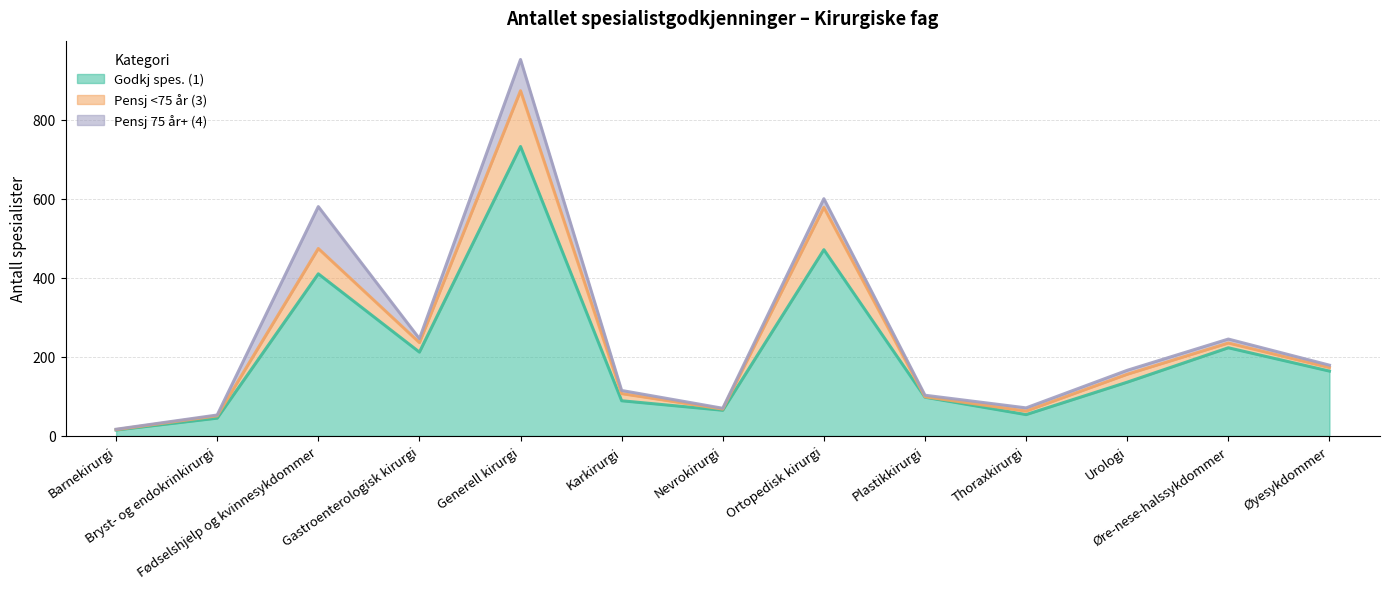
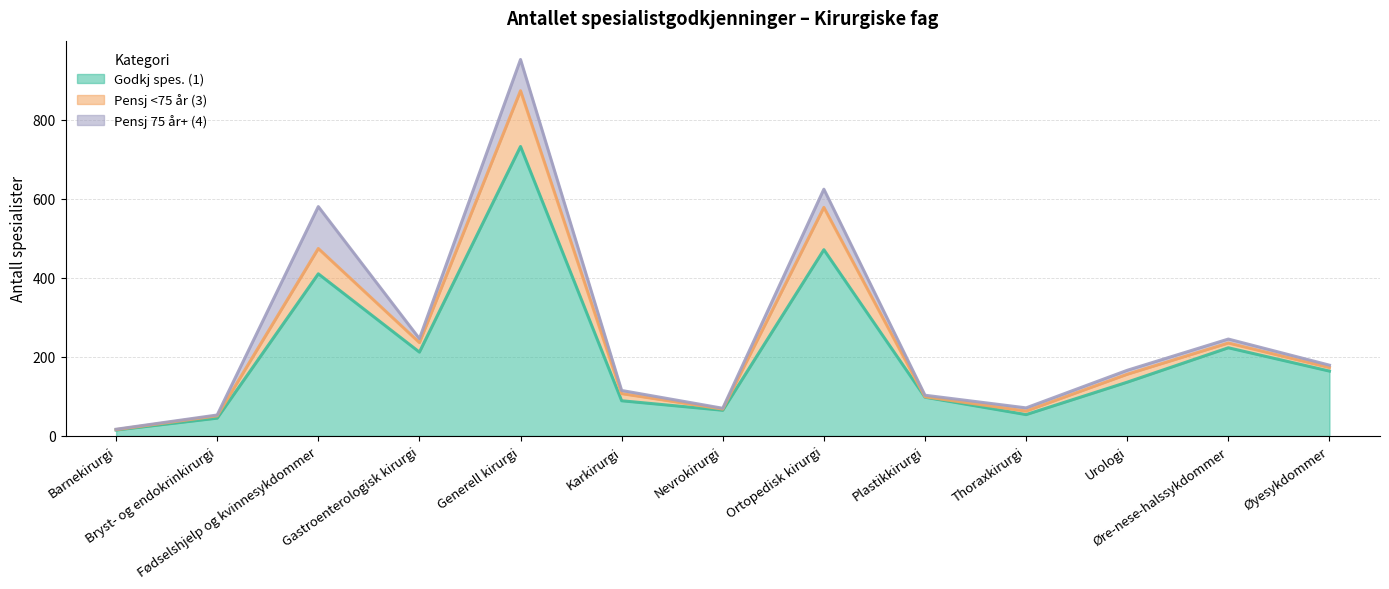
  {
    "Godkj spes. (1)": {
      "Fødselshjelp og kvinnesykdommer": 410,
      "Gastroenterologisk kirurgi": 210,
      "Generell kirurgi": 730,
      "Karkirurgi": 90,
      "Ortopedisk kirurgi": 470,
      "Thoraxkirurgi": 50,
      "Urologi": 140,
      "Øre-nese-halssykdommer": 220,
      "Øyesykdommer": 160
    },
    "Pensj <75 år (3)": {
      "Fødselshjelp og kvinnesykdommer": 60,
      "Gastroenterologisk kirurgi": 20,
      "Generell kirurgi": 140,
      "Karkirurgi": 20,
      "Ortopedisk kirurgi": 110,
      "Thoraxkirurgi": 10,
      "Urologi": 20,
      "Øre-nese-halssykdommer": 10
    },
    "Pensj 75 år+ (4)": {
      "Fødselshjelp og kvinnesykdommer": 110,
      "Gastroenterologisk kirurgi": 10,
      "Generell kirurgi": 80,
      "Karkirurgi": 10,
-     "Ortopedisk kirurgi": 20,
+     "Ortopedisk kirurgi": 50,
      "Thoraxkirurgi": 10,
      "Urologi": 10,
      "Øre-nese-halssykdommer": 10
    }
  }
